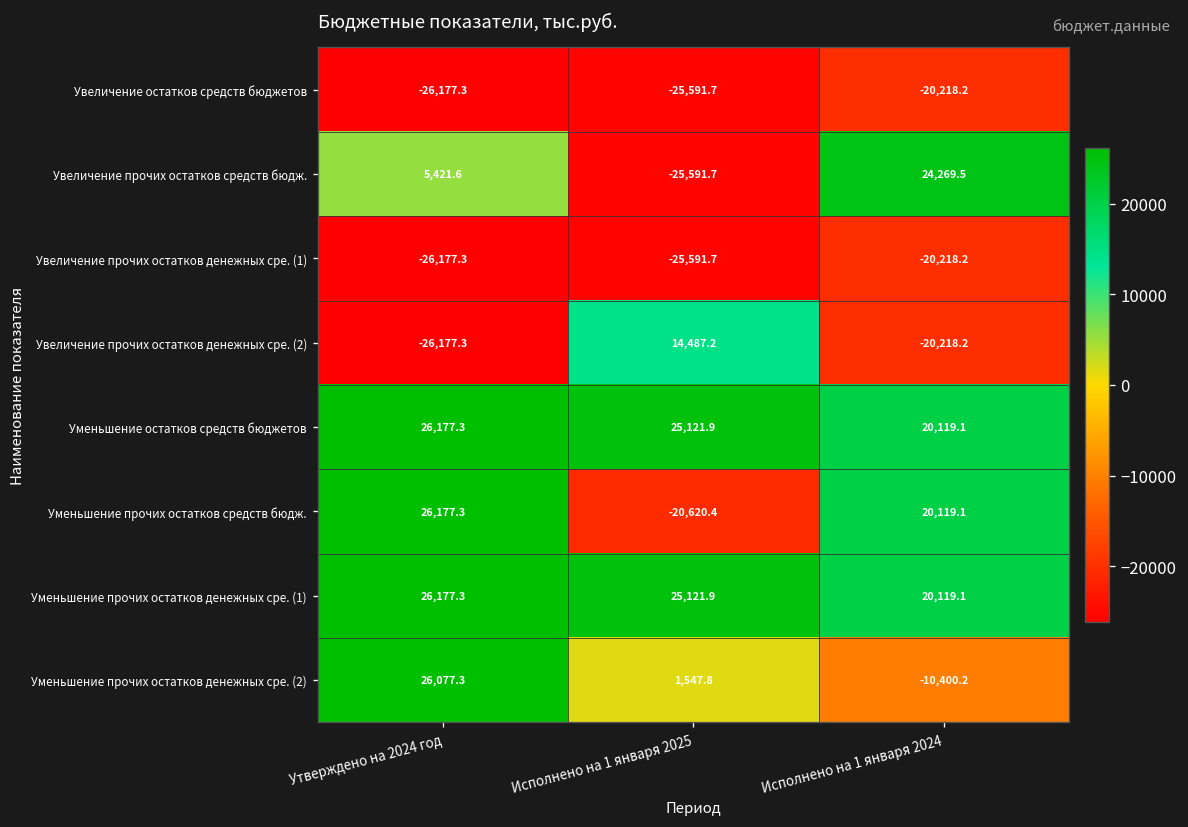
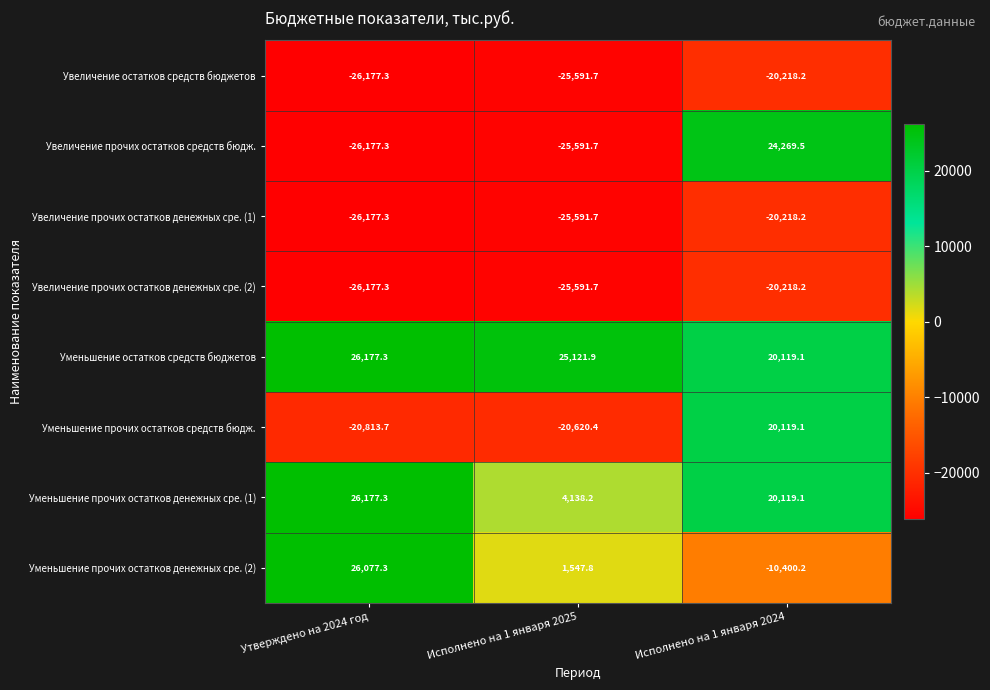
  {
    "Увеличение остатков средств бюджетов": {
      "Утверждено на 2024 год": "-26,177.3",
      "Исполнено на 1 января 2025": "-25,591.7",
      "Исполнено на 1 января 2024": "-20,218.2"
    },
    "Увеличение прочих остатков средств бюдж.": {
-     "Утверждено на 2024 год": "5,421.6",
+     "Утверждено на 2024 год": "-26,177.3",
      "Исполнено на 1 января 2025": "-25,591.7",
      "Исполнено на 1 января 2024": "24,269.5"
    },
    "Увеличение прочих остатков денежных сре. (1)": {
      "Утверждено на 2024 год": "-26,177.3",
      "Исполнено на 1 января 2025": "-25,591.7",
      "Исполнено на 1 января 2024": "-20,218.2"
    },
    "Увеличение прочих остатков денежных сре. (2)": {
      "Утверждено на 2024 год": "-26,177.3",
-     "Исполнено на 1 января 2025": "14,487.2",
+     "Исполнено на 1 января 2025": "-25,591.7",
      "Исполнено на 1 января 2024": "-20,218.2"
    },
    "Уменьшение остатков средств бюджетов": {
      "Утверждено на 2024 год": "26,177.3",
      "Исполнено на 1 января 2025": "25,121.9",
      "Исполнено на 1 января 2024": "20,119.1"
    },
    "Уменьшение прочих остатков средств бюдж.": {
-     "Утверждено на 2024 год": "26,177.3",
+     "Утверждено на 2024 год": "-20,813.7",
      "Исполнено на 1 января 2025": "-20,620.4",
      "Исполнено на 1 января 2024": "20,119.1"
    },
    "Уменьшение прочих остатков денежных сре. (1)": {
      "Утверждено на 2024 год": "26,177.3",
-     "Исполнено на 1 января 2025": "25,121.9",
+     "Исполнено на 1 января 2025": "4,138.2",
      "Исполнено на 1 января 2024": "20,119.1"
    },
    "Уменьшение прочих остатков денежных сре. (2)": {
      "Утверждено на 2024 год": "26,077.3",
      "Исполнено на 1 января 2025": "1,547.8",
      "Исполнено на 1 января 2024": "-10,400.2"
    }
  }
